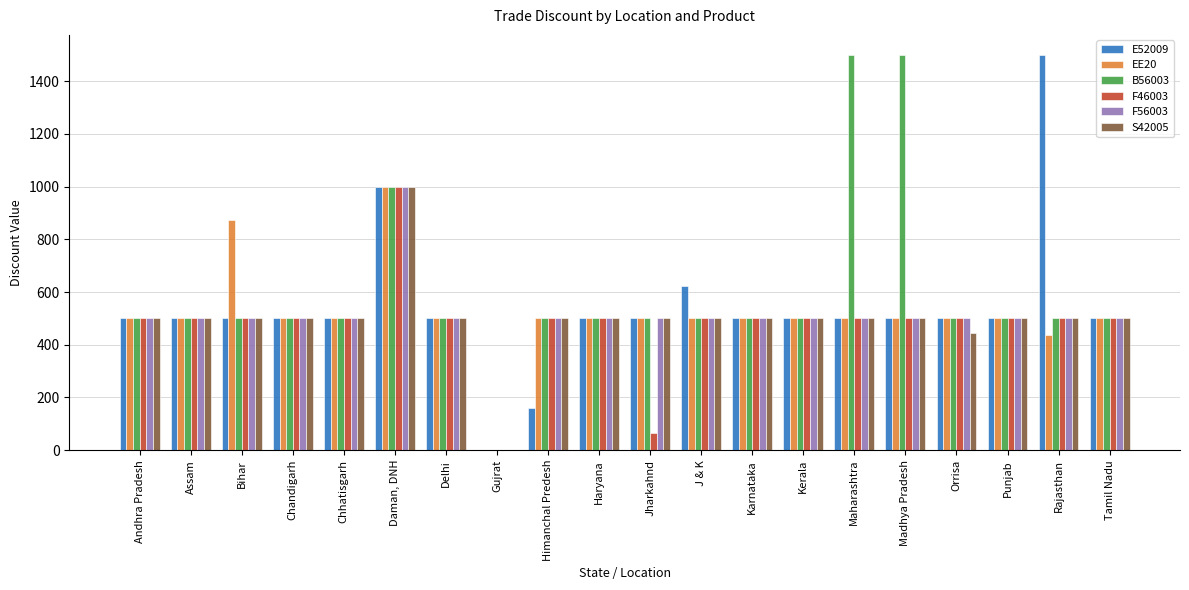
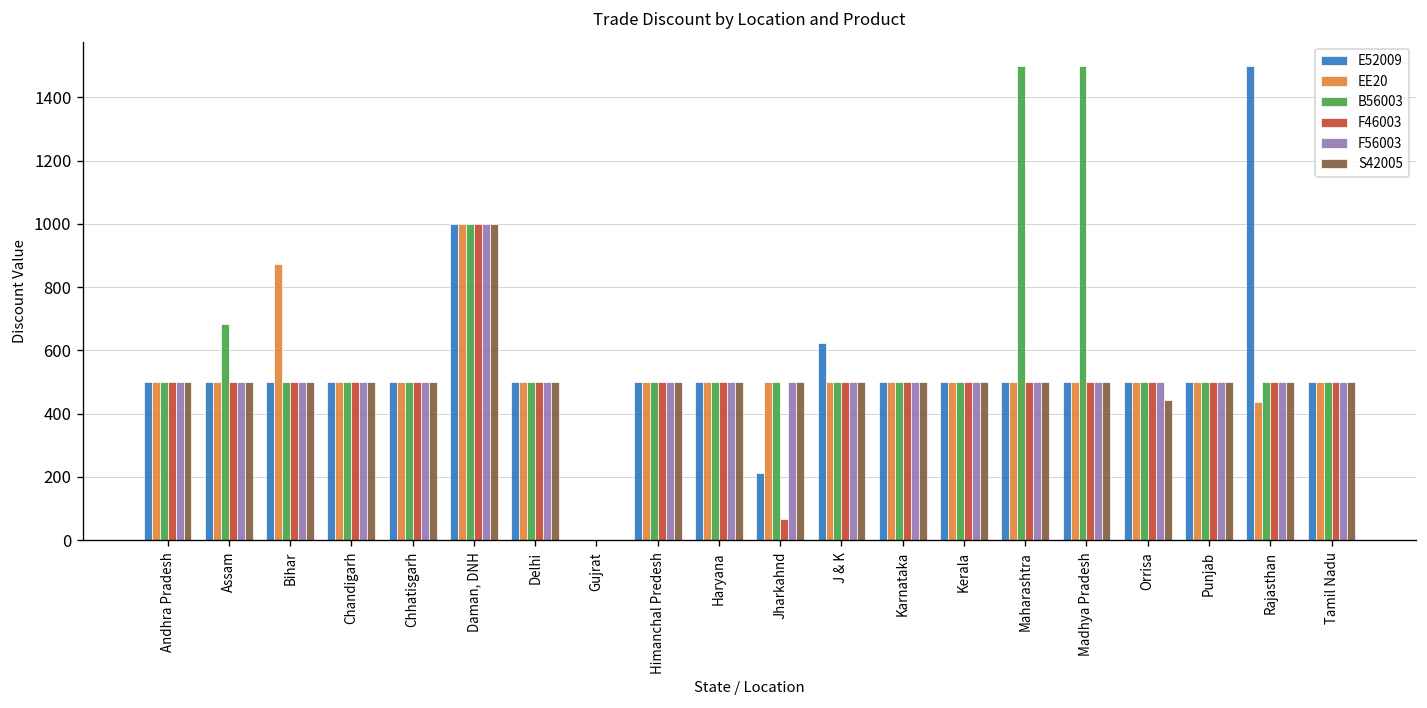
  {
    "E52009": {
      "Andhra Pradesh": 500,
      "Assam": 500,
      "Bihar": 500,
      "Chandigarh": 500,
      "Chhatisgarh": 500,
      "Daman, DNH": 1000,
      "Delhi": 500,
      "Gujrat": 0,
-     "Himanchal Predesh": 160,
+     "Himanchal Predesh": 500,
      "Haryana": 500,
-     "Jharkahnd": 500,
+     "Jharkahnd": 210,
      "J & K": 620,
      "Karnataka": 500,
      "Kerala": 500,
      "Maharashtra": 500,
      "Madhya Pradesh": 500,
      "Orrisa": 500,
      "Punjab": 500,
      "Rajasthan": 1500,
      "Tamil Nadu": 500
    },
    "EE20": {
      "Andhra Pradesh": 500,
      "Assam": 500,
      "Bihar": 870,
      "Chandigarh": 500,
      "Chhatisgarh": 500,
      "Daman, DNH": 1000,
      "Delhi": 500,
      "Gujrat": 0,
      "Himanchal Predesh": 500,
      "Haryana": 500,
      "Jharkahnd": 500,
      "J & K": 500,
      "Karnataka": 500,
      "Kerala": 500,
      "Maharashtra": 500,
      "Madhya Pradesh": 500,
      "Orrisa": 500,
      "Punjab": 500,
      "Rajasthan": 440,
      "Tamil Nadu": 500
    },
    "B56003": {
      "Andhra Pradesh": 500,
-     "Assam": 500,
+     "Assam": 680,
      "Bihar": 500,
      "Chandigarh": 500,
      "Chhatisgarh": 500,
      "Daman, DNH": 1000,
      "Delhi": 500,
      "Gujrat": 0,
      "Himanchal Predesh": 500,
      "Haryana": 500,
      "Jharkahnd": 500,
      "J & K": 500,
      "Karnataka": 500,
      "Kerala": 500,
      "Maharashtra": 1500,
      "Madhya Pradesh": 1500,
      "Orrisa": 500,
      "Punjab": 500,
      "Rajasthan": 500,
      "Tamil Nadu": 500
    },
    "F46003": {
      "Andhra Pradesh": 500,
      "Assam": 500,
      "Bihar": 500,
      "Chandigarh": 500,
      "Chhatisgarh": 500,
      "Daman, DNH": 1000,
      "Delhi": 500,
      "Gujrat": 0,
      "Himanchal Predesh": 500,
      "Haryana": 500,
      "Jharkahnd": 70,
      "J & K": 500,
      "Karnataka": 500,
      "Kerala": 500,
      "Maharashtra": 500,
      "Madhya Pradesh": 500,
      "Orrisa": 500,
      "Punjab": 500,
      "Rajasthan": 500,
      "Tamil Nadu": 500
    },
    "F56003": {
      "Andhra Pradesh": 500,
      "Assam": 500,
      "Bihar": 500,
      "Chandigarh": 500,
      "Chhatisgarh": 500,
      "Daman, DNH": 1000,
      "Delhi": 500,
      "Gujrat": 0,
      "Himanchal Predesh": 500,
      "Haryana": 500,
      "Jharkahnd": 500,
      "J & K": 500,
      "Karnataka": 500,
      "Kerala": 500,
      "Maharashtra": 500,
      "Madhya Pradesh": 500,
      "Orrisa": 500,
      "Punjab": 500,
      "Rajasthan": 500,
      "Tamil Nadu": 500
    },
    "S42005": {
      "Andhra Pradesh": 500,
      "Assam": 500,
      "Bihar": 500,
      "Chandigarh": 500,
      "Chhatisgarh": 500,
      "Daman, DNH": 1000,
      "Delhi": 500,
      "Gujrat": 0,
      "Himanchal Predesh": 500,
      "Haryana": 500,
      "Jharkahnd": 500,
      "J & K": 500,
      "Karnataka": 500,
      "Kerala": 500,
      "Maharashtra": 500,
      "Madhya Pradesh": 500,
      "Orrisa": 440,
      "Punjab": 500,
      "Rajasthan": 500,
      "Tamil Nadu": 500
    }
  }
